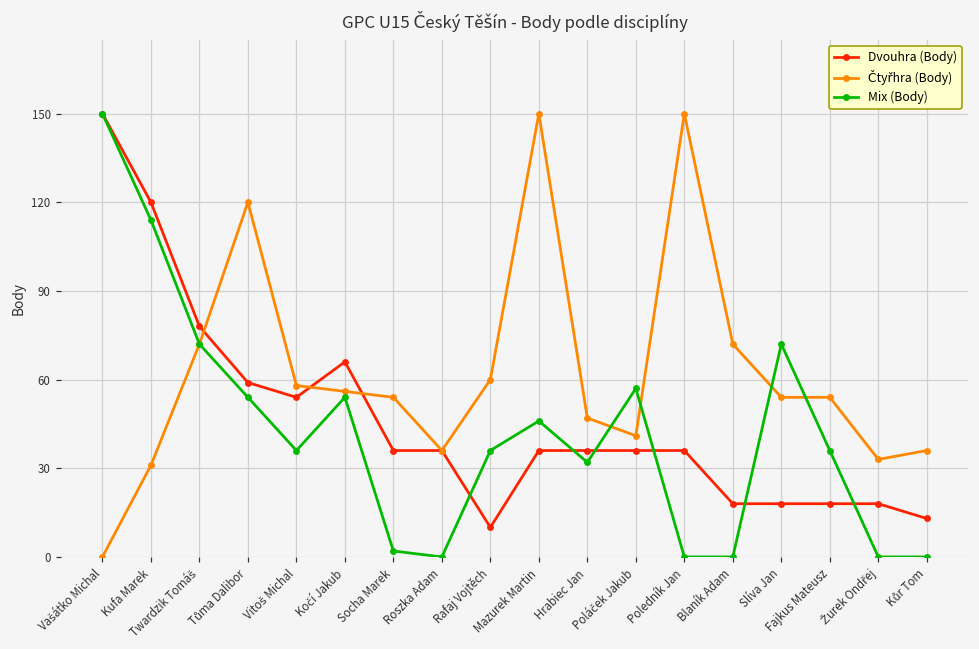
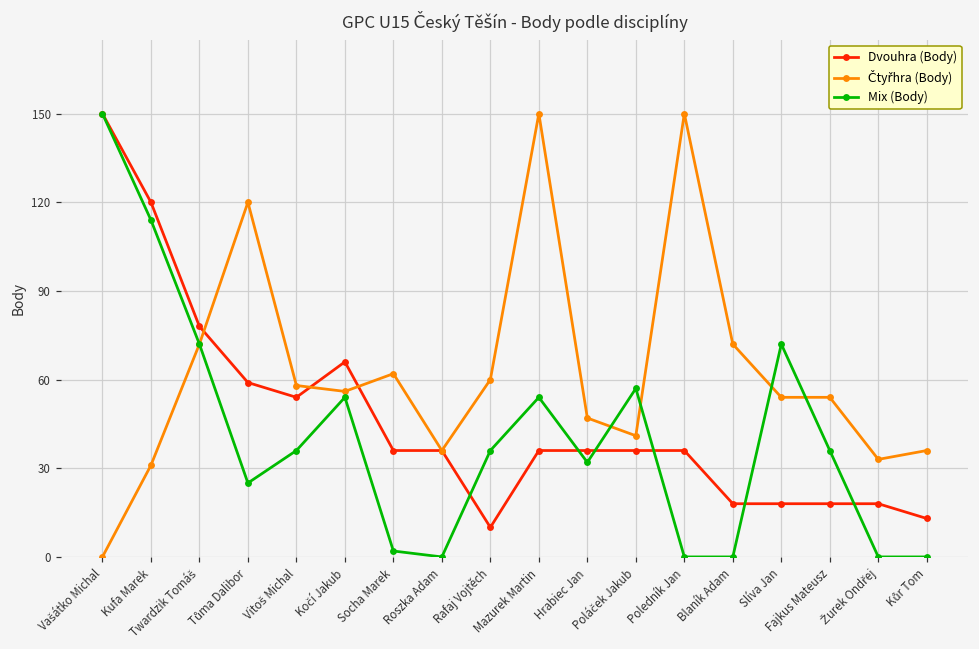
  {
    "Dvouhra (Body)": {
      "Kufa Marek": 120,
      "Twardzik Tomáš": 78,
      "Tůma Dalibor": 59,
      "Vitoš Michal": 54,
      "Kočí Jakub": 66,
      "Socha Marek": 36,
      "Rafaj Vojtěch": 10,
      "Mazurek Martin": 36,
      "Hrabiec Jan": 36,
      "Poláček Jakub": 36,
      "Poledník Jan": 36,
      "Blaník Adam": 18,
      "Slíva Jan": 18,
      "Fajkus Mateusz": 18,
      "Žurek Ondřej": 18,
      "Kůr Tom": 13
    },
    "Čtyřhra (Body)": {
      "Vašátko Michal": 0,
      "Kufa Marek": 31,
      "Tůma Dalibor": 120,
      "Vitoš Michal": 58,
      "Kočí Jakub": 56,
-     "Socha Marek": 54,
+     "Socha Marek": 62,
      "Rafaj Vojtěch": 60,
      "Mazurek Martin": 150,
      "Hrabiec Jan": 47,
      "Poláček Jakub": 41,
      "Poledník Jan": 150,
      "Blaník Adam": 72,
      "Slíva Jan": 54,
      "Fajkus Mateusz": 54,
      "Žurek Ondřej": 33,
      "Kůr Tom": 36
    },
    "Mix (Body)": {
      "Kufa Marek": 114,
-     "Tůma Dalibor": 54,
+     "Tůma Dalibor": 25,
      "Vitoš Michal": 36,
      "Kočí Jakub": 54,
      "Socha Marek": 2,
      "Roszka Adam": 0,
      "Rafaj Vojtěch": 36,
-     "Mazurek Martin": 46,
+     "Mazurek Martin": 54,
      "Hrabiec Jan": 32,
      "Poláček Jakub": 57,
      "Poledník Jan": 0,
      "Blaník Adam": 0,
      "Slíva Jan": 72,
      "Fajkus Mateusz": 36,
      "Žurek Ondřej": 0,
      "Kůr Tom": 0
    }
  }
